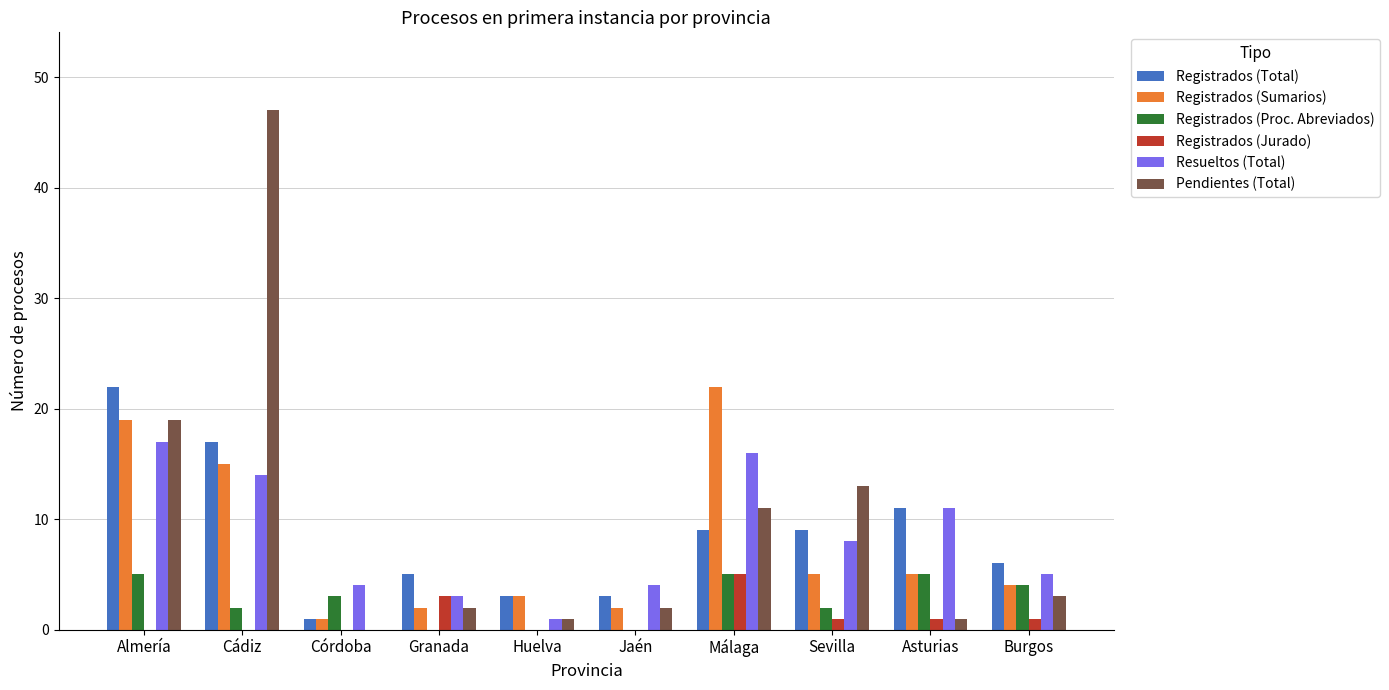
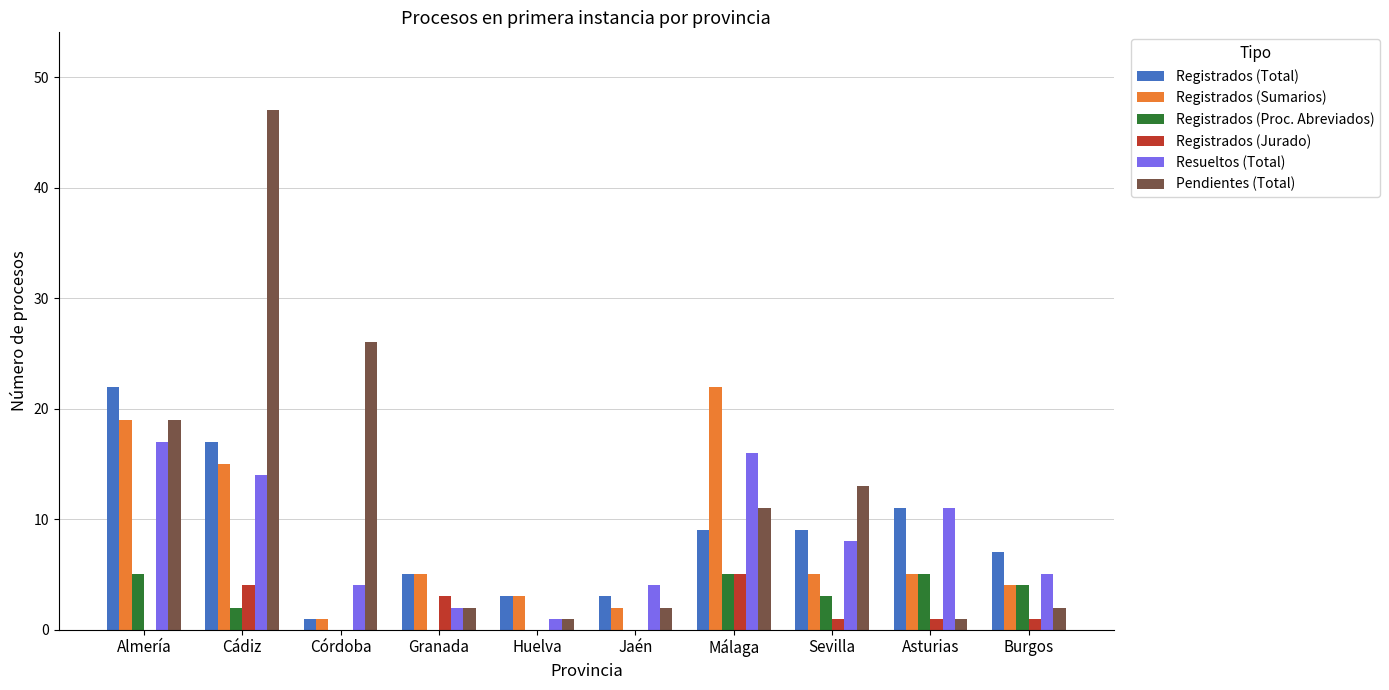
  {
    "Registrados (Total)": {
      "Almería": 22,
      "Cádiz": 17,
      "Córdoba": 1,
      "Granada": 5,
      "Huelva": 3,
      "Jaén": 3,
      "Málaga": 9,
      "Sevilla": 9,
      "Asturias": 11,
-     "Burgos": 6
+     "Burgos": 7
    },
    "Registrados (Sumarios)": {
      "Almería": 19,
      "Cádiz": 15,
      "Córdoba": 1,
-     "Granada": 2,
+     "Granada": 5,
      "Huelva": 3,
      "Jaén": 2,
      "Málaga": 22,
      "Sevilla": 5,
      "Asturias": 5,
      "Burgos": 4
    },
    "Registrados (Proc. Abreviados)": {
      "Almería": 5,
      "Cádiz": 2,
-     "Córdoba": 3,
+     "Córdoba": 0,
      "Granada": 0,
      "Huelva": 0,
      "Jaén": 0,
      "Málaga": 5,
-     "Sevilla": 2,
+     "Sevilla": 3,
      "Asturias": 5,
      "Burgos": 4
    },
    "Registrados (Jurado)": {
      "Almería": 0,
-     "Cádiz": 0,
+     "Cádiz": 4,
      "Córdoba": 0,
      "Granada": 3,
      "Huelva": 0,
      "Jaén": 0,
      "Málaga": 5,
      "Sevilla": 1,
      "Asturias": 1,
      "Burgos": 1
    },
    "Resueltos (Total)": {
      "Almería": 17,
      "Cádiz": 14,
      "Córdoba": 4,
-     "Granada": 3,
+     "Granada": 2,
      "Huelva": 1,
      "Jaén": 4,
      "Málaga": 16,
      "Sevilla": 8,
      "Asturias": 11,
      "Burgos": 5
    },
    "Pendientes (Total)": {
      "Almería": 19,
      "Cádiz": 47,
-     "Córdoba": 0,
+     "Córdoba": 26,
      "Granada": 2,
      "Huelva": 1,
      "Jaén": 2,
      "Málaga": 11,
      "Sevilla": 13,
      "Asturias": 1,
-     "Burgos": 3
+     "Burgos": 2
    }
  }
